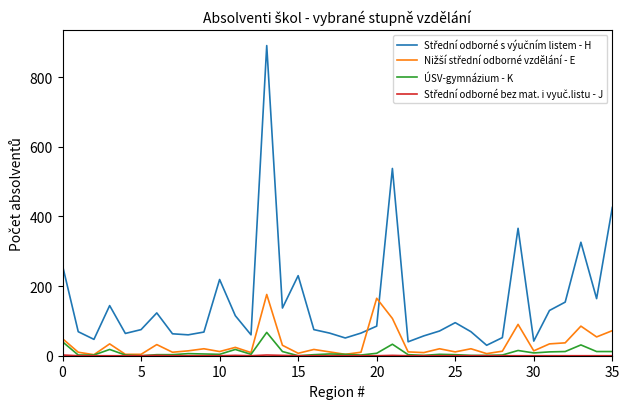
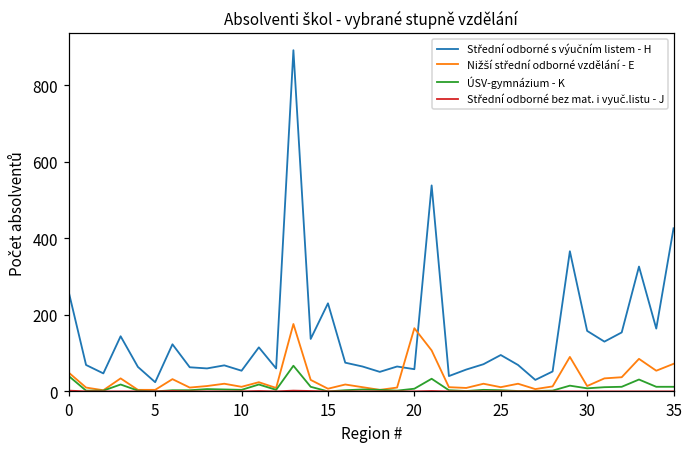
  {
    "Střední odborné s výučním listem - H": {
      "0": 260,
-     "5": 80,
-     "10": 220,
+     "5": 20,
+     "10": 50,
      "15": 230,
-     "20": 90,
+     "20": 60,
      "25": 100,
-     "30": 40,
+     "30": 160,
      "35": 430
    },
    "Nižší střední odborné vzdělání - E": {
      "0": 50,
      "10": 10,
      "20": 170,
      "25": 10,
      "35": 70
    },
    "ÚSV-gymnázium - K": {
      "0": 40,
      "35": 10
    },
    "Střední odborné bez mat. i vyuč.listu - J": {
      "0": 0,
      "30": 0,
      "35": 0
    }
  }
